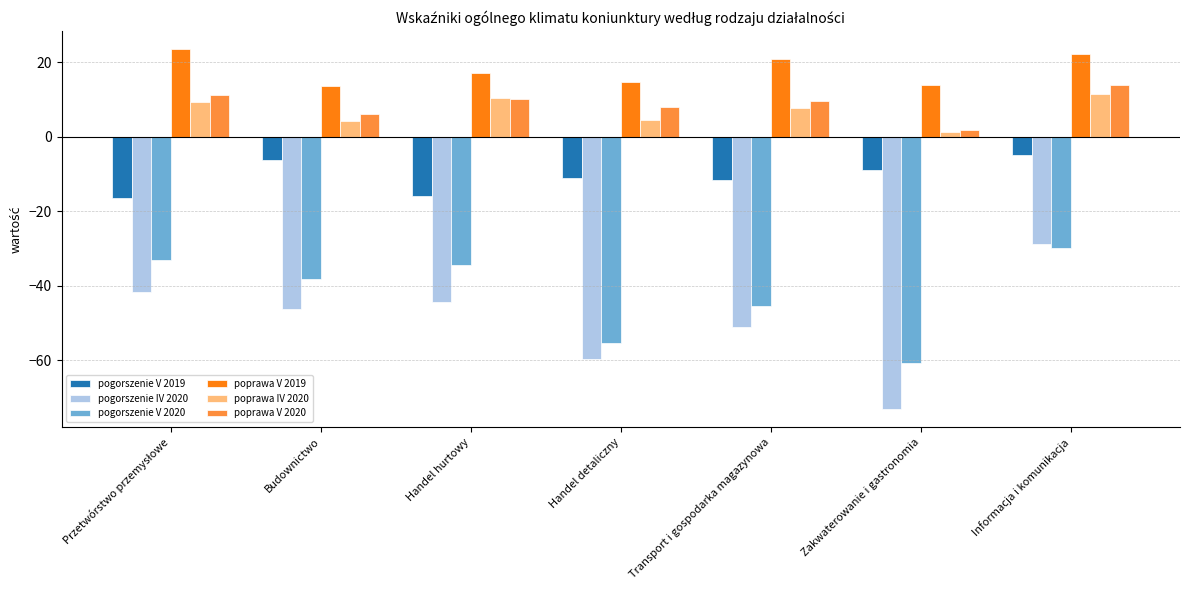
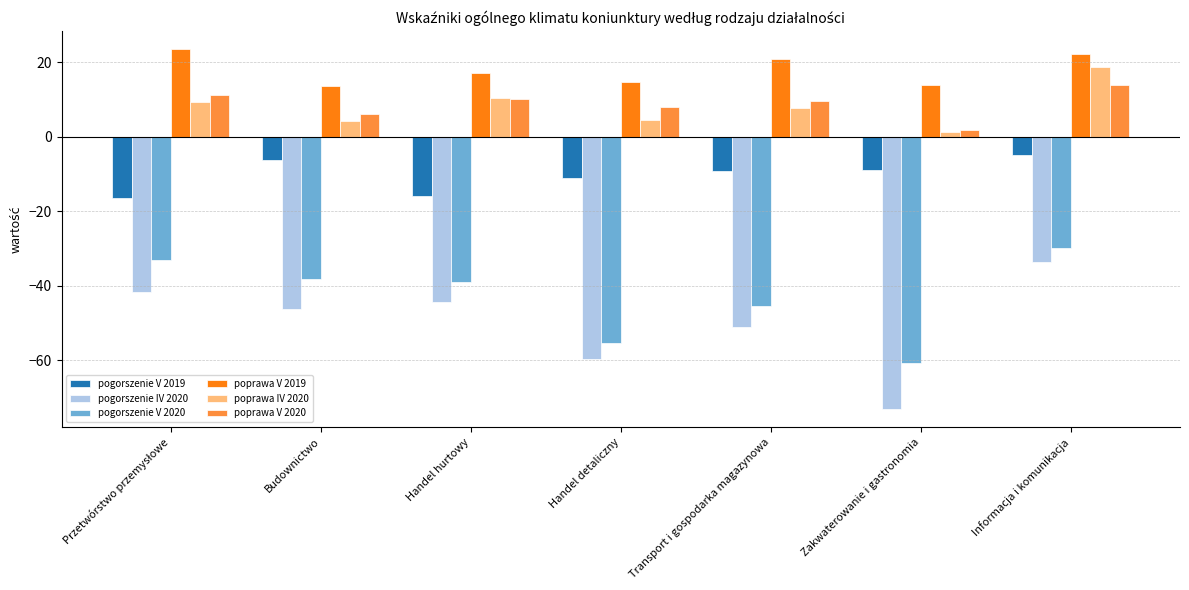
  {
    "pogorszenie V 2019": {
      "Przetwórstwo przemysłowe": -17,
      "Budownictwo": -6,
      "Handel hurtowy": -16,
      "Handel detaliczny": -11,
-     "Transport i gospodarka magazynowa": -12,
+     "Transport i gospodarka magazynowa": -9,
      "Zakwaterowanie i gastronomia": -9,
      "Informacja i komunikacja": -5
    },
    "pogorszenie IV 2020": {
      "Przetwórstwo przemysłowe": -42,
      "Budownictwo": -46,
      "Handel hurtowy": -44,
      "Handel detaliczny": -60,
      "Transport i gospodarka magazynowa": -51,
      "Zakwaterowanie i gastronomia": -73,
-     "Informacja i komunikacja": -29
+     "Informacja i komunikacja": -34
    },
    "pogorszenie V 2020": {
      "Przetwórstwo przemysłowe": -33,
      "Budownictwo": -38,
-     "Handel hurtowy": -35,
+     "Handel hurtowy": -39,
      "Handel detaliczny": -55,
      "Transport i gospodarka magazynowa": -46,
      "Zakwaterowanie i gastronomia": -61,
      "Informacja i komunikacja": -30
    },
    "poprawa IV 2020": {
      "Przetwórstwo przemysłowe": 9,
      "Budownictwo": 4,
      "Handel hurtowy": 10,
      "Handel detaliczny": 4,
      "Transport i gospodarka magazynowa": 8,
      "Zakwaterowanie i gastronomia": 1,
-     "Informacja i komunikacja": 12
+     "Informacja i komunikacja": 19
    }
  }
